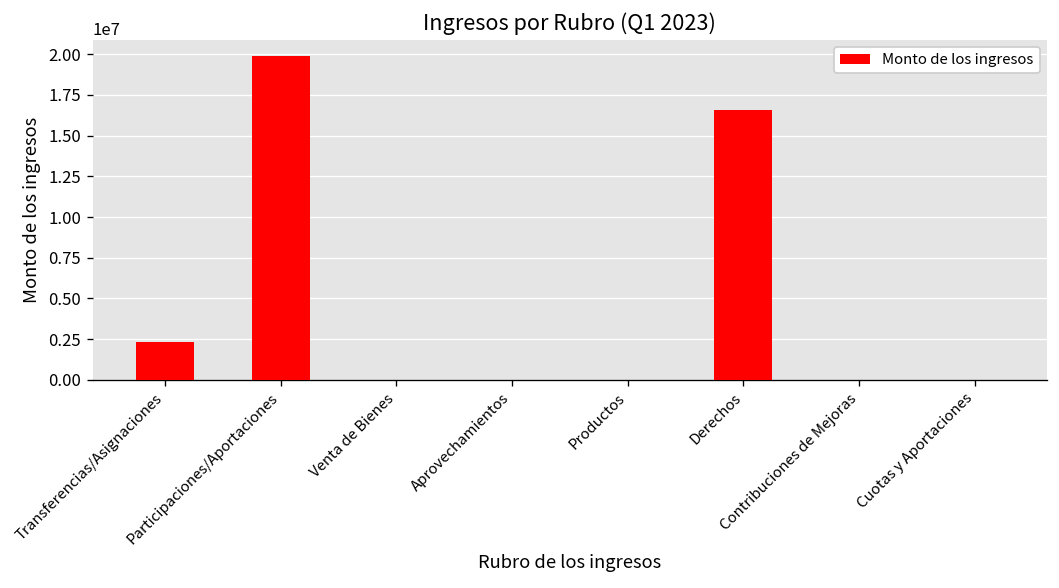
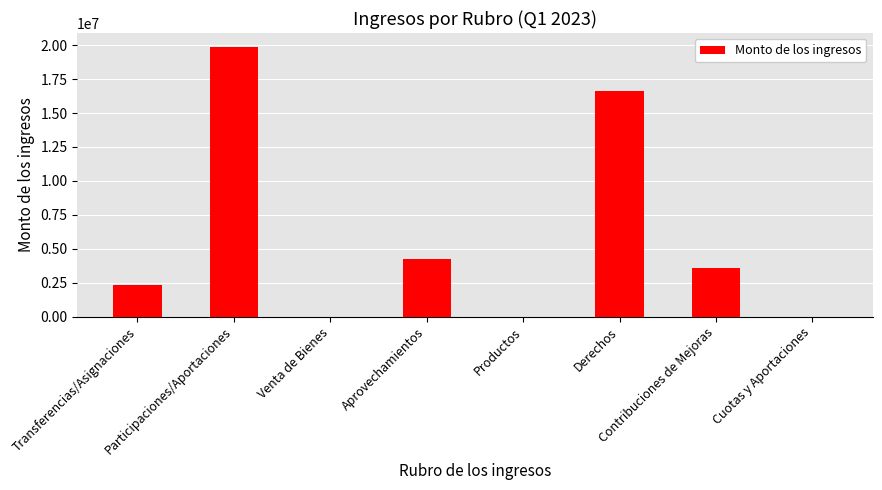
  {
    "Transferencias/Asignaciones": 2300000,
    "Participaciones/Aportaciones": 19900000,
    "Venta de Bienes": 0,
-   "Aprovechamientos": 0,
+   "Aprovechamientos": 4200000,
    "Derechos": 16600000,
-   "Contribuciones de Mejoras": 0,
+   "Contribuciones de Mejoras": 3600000,
    "Cuotas y Aportaciones": 0
  }
